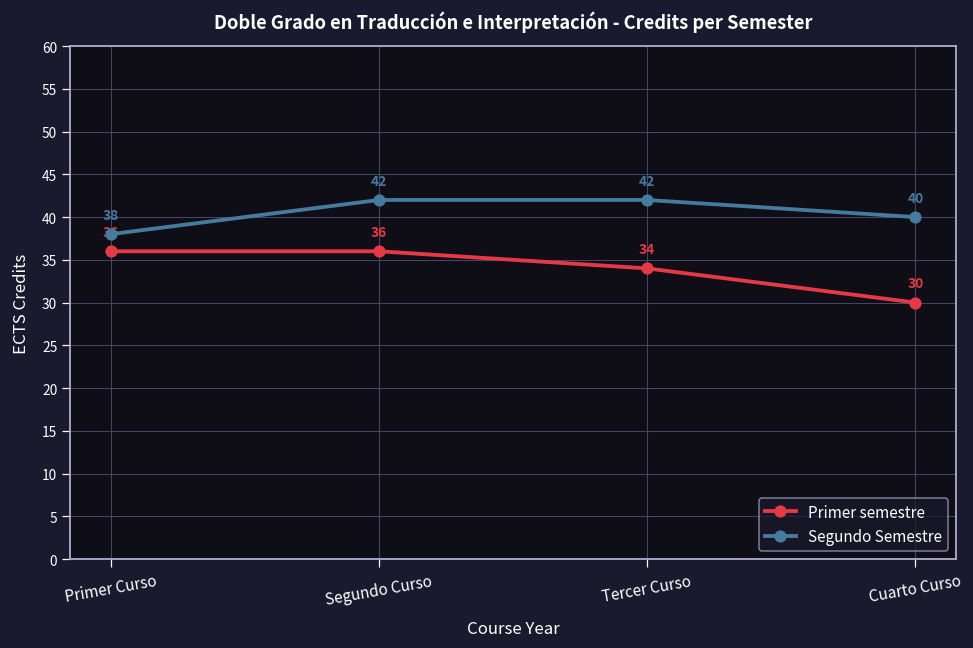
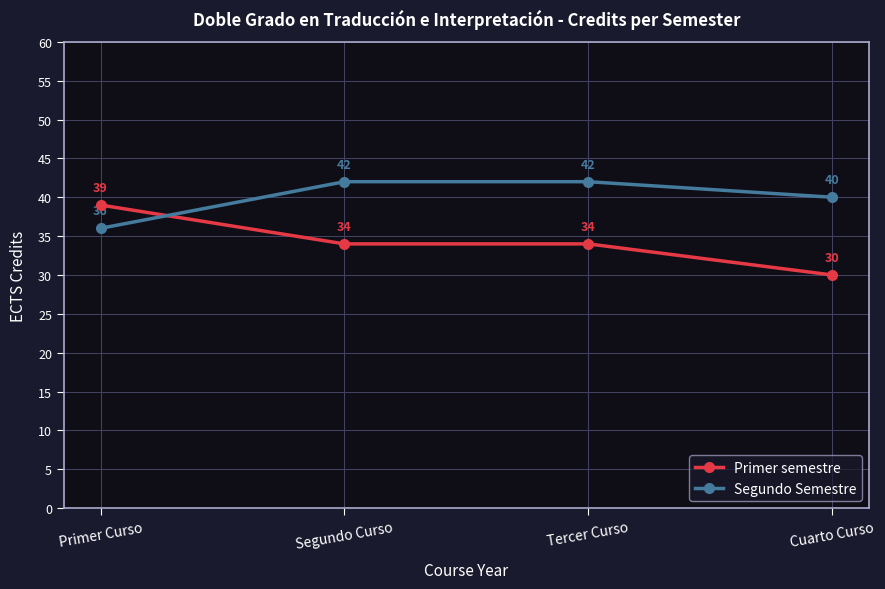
  {
    "Primer semestre": {
-     "Primer Curso": 36,
-     "Segundo Curso": 36,
+     "Primer Curso": 39,
+     "Segundo Curso": 34,
      "Tercer Curso": 34,
      "Cuarto Curso": 30
    },
    "Segundo Semestre": {
-     "Primer Curso": 38,
+     "Primer Curso": 36,
      "Segundo Curso": 42,
      "Tercer Curso": 42,
      "Cuarto Curso": 40
    }
  }
